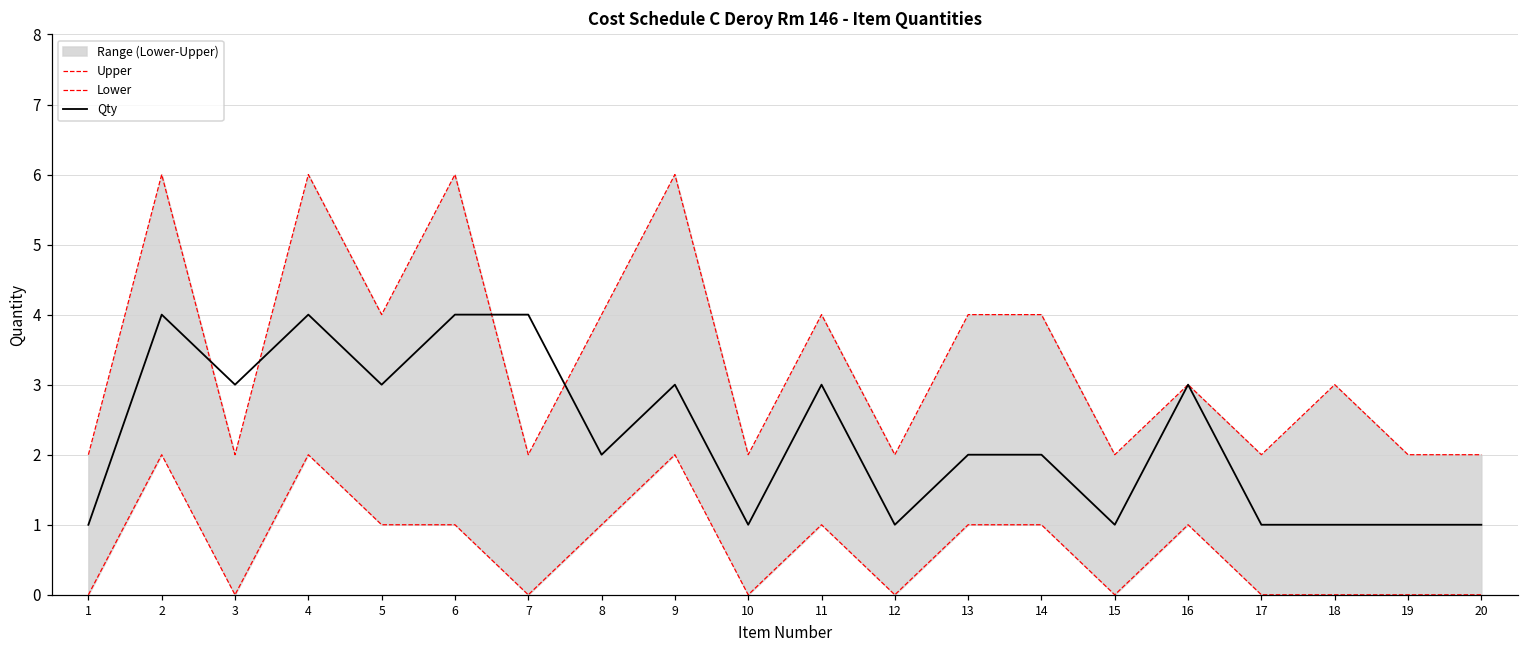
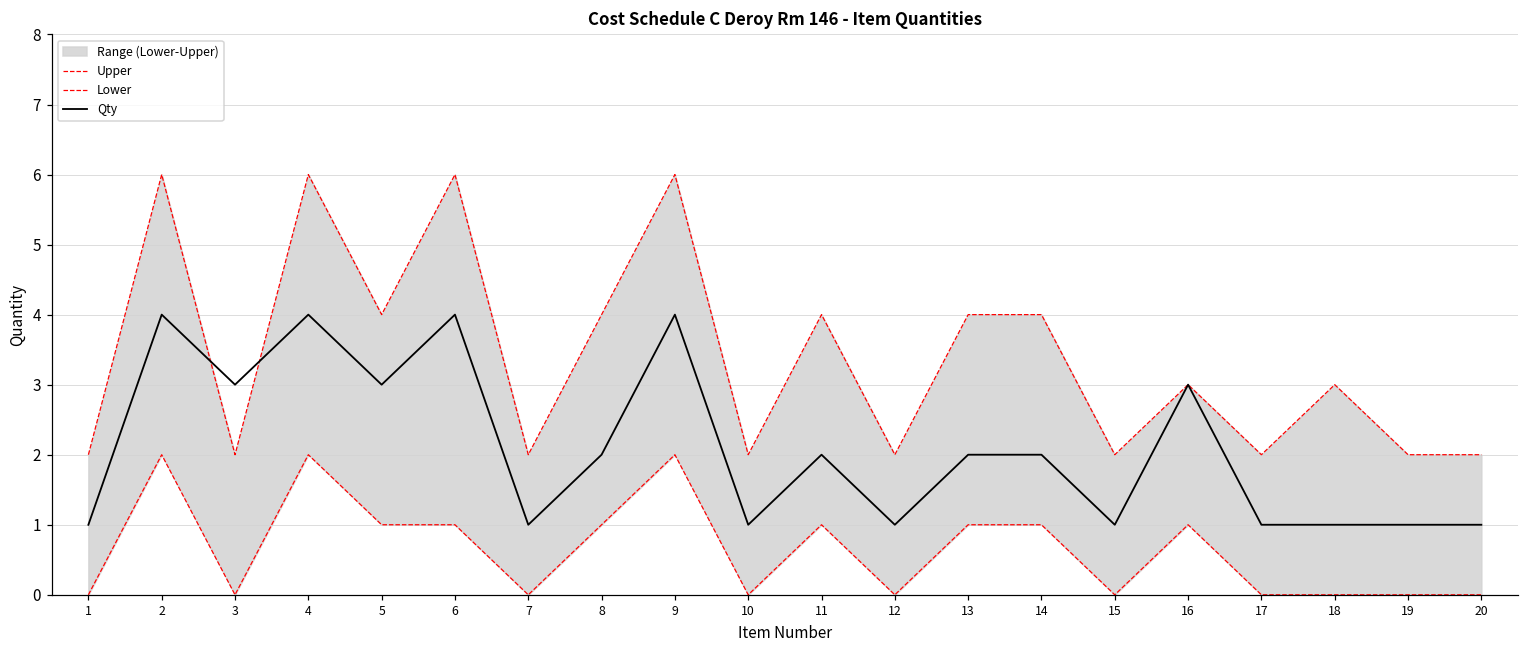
  {
    "Range (Lower-Upper)": {
      "1": 2,
      "2": 6,
      "3": 2,
      "4": 6,
      "5": 4,
      "6": 6,
      "7": 2,
      "8": 4,
      "9": 6,
      "10": 2,
      "11": 4,
      "12": 2,
      "13": 4,
      "14": 4,
      "15": 2,
      "17": 2,
      "18": 3,
      "19": 2,
      "20": 2
    },
    "Lower": {
      "1": 0,
      "2": 2,
      "3": 0,
      "4": 2,
      "5": 1,
      "6": 1,
      "7": 0,
      "8": 1,
      "9": 2,
      "10": 0,
      "11": 1,
      "12": 0,
      "13": 1,
      "14": 1,
      "15": 0,
      "16": 1,
      "17": 0,
      "18": 0,
      "19": 0,
      "20": 0
    },
    "Qty": {
      "1": 1,
      "2": 4,
      "3": 3,
      "4": 4,
      "5": 3,
      "6": 4,
-     "7": 4,
+     "7": 1,
      "8": 2,
-     "9": 3,
+     "9": 4,
      "10": 1,
-     "11": 3,
+     "11": 2,
      "12": 1,
      "13": 2,
      "14": 2,
      "15": 1,
      "17": 1,
      "18": 1,
      "19": 1,
      "20": 1
    }
  }
